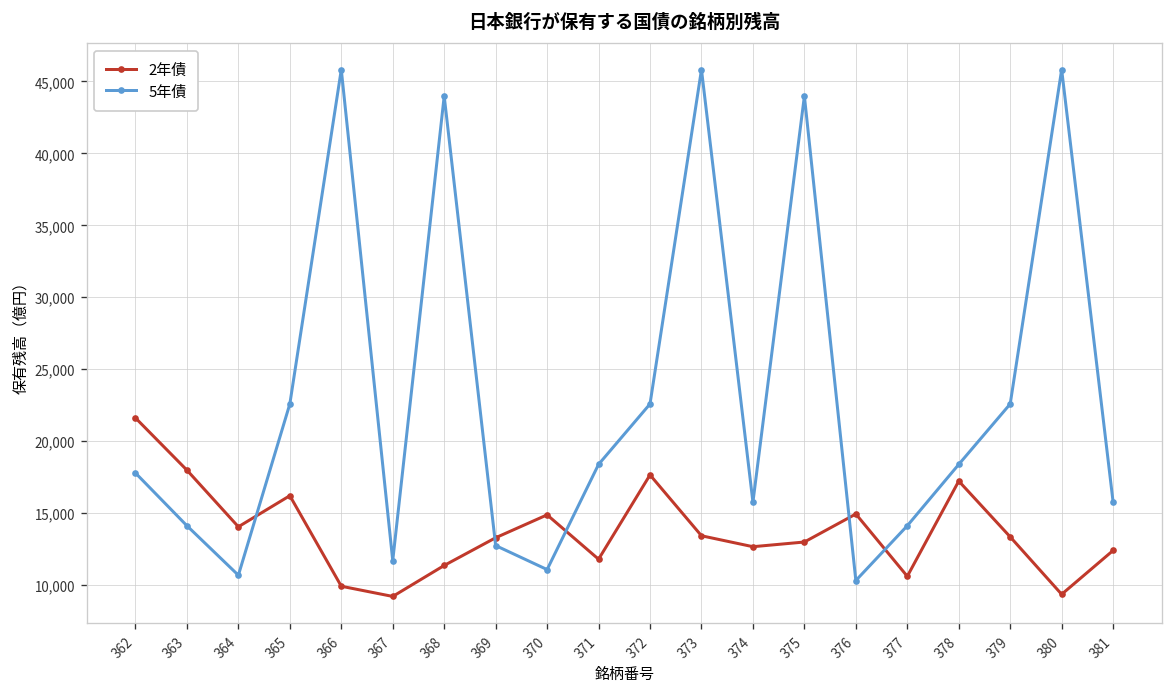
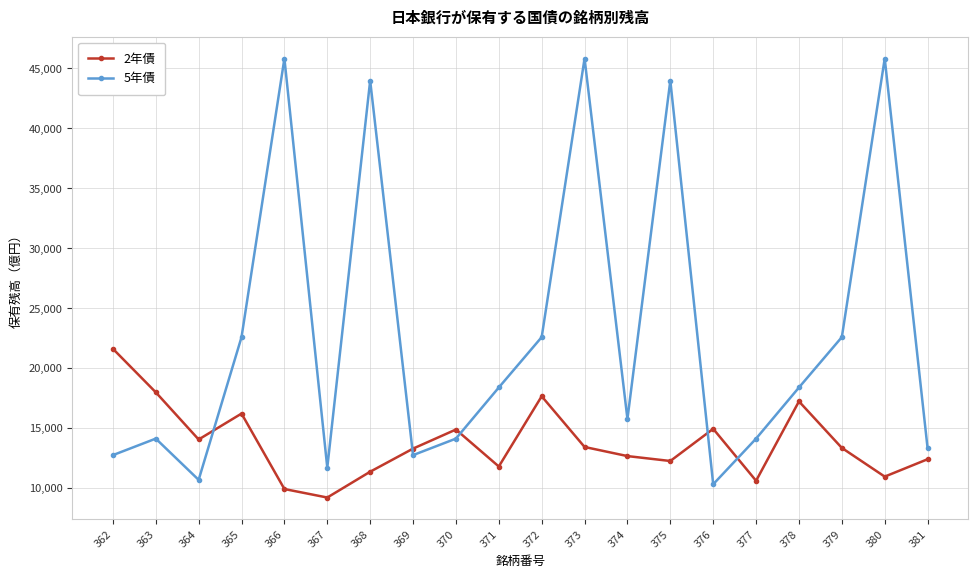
  {
    "2年債": {
      "362": "21,600",
      "363": "18,000",
      "364": "14,000",
      "365": "16,200",
      "366": "9,900",
      "367": "9,200",
      "368": "11,400",
      "369": "13,300",
      "370": "14,900",
      "371": "11,800",
      "372": "17,700",
      "373": "13,400",
      "374": "12,700",
-     "375": "13,000",
+     "375": "12,300",
      "376": "14,900",
      "377": "10,600",
      "378": "17,200",
      "379": "13,300",
-     "380": "9,400",
+     "380": "10,900",
      "381": "12,400"
    },
    "5年債": {
-     "362": "17,800",
+     "362": "12,700",
      "363": "14,100",
      "364": "10,700",
      "365": "22,600",
      "366": "45,800",
      "367": "11,700",
      "368": "44,000",
      "369": "12,700",
-     "370": "11,100",
+     "370": "14,100",
      "371": "18,400",
      "372": "22,600",
      "373": "45,800",
      "374": "15,800",
      "375": "44,000",
      "376": "10,300",
      "377": "14,100",
      "378": "18,400",
      "379": "22,600",
      "380": "45,800",
-     "381": "15,800"
+     "381": "13,300"
    }
  }
